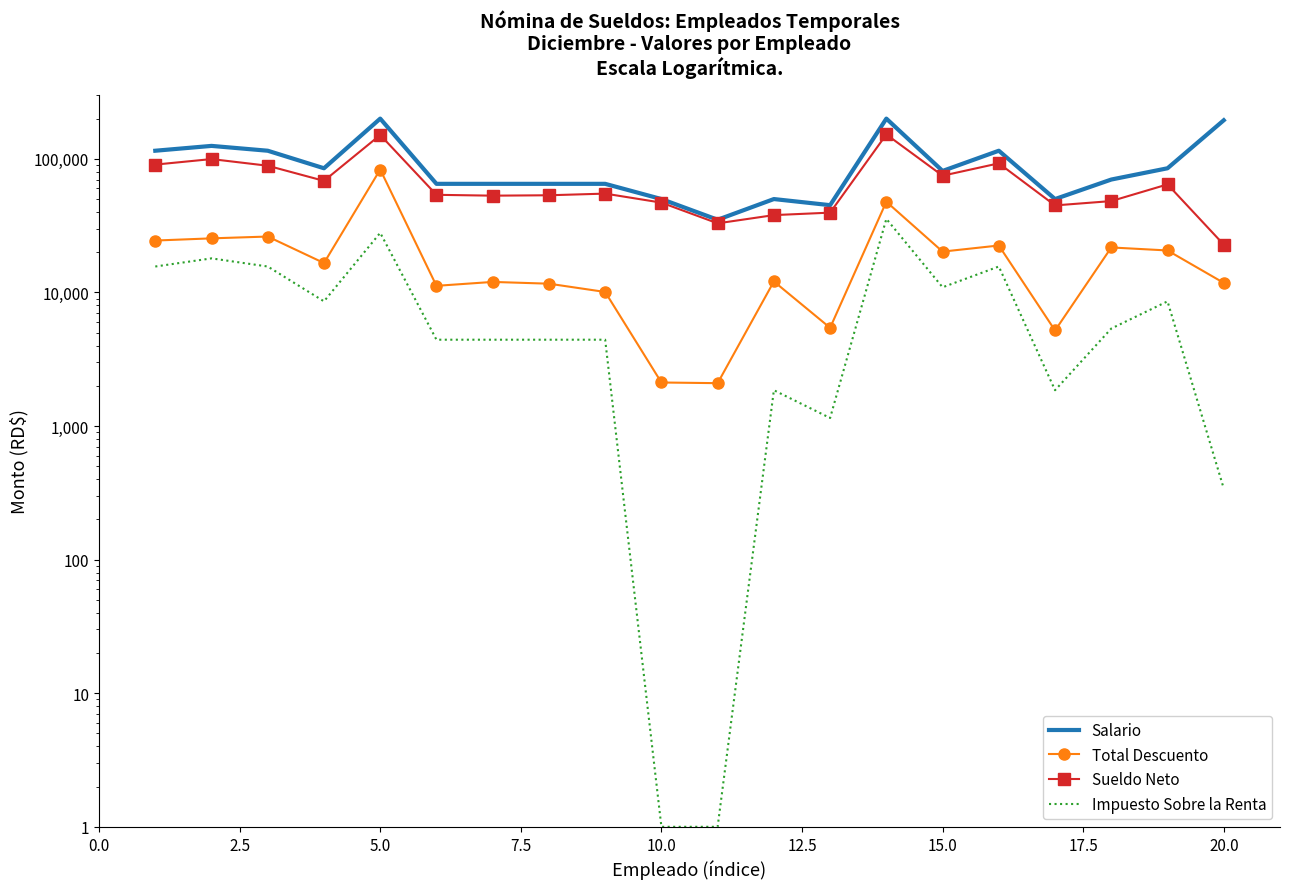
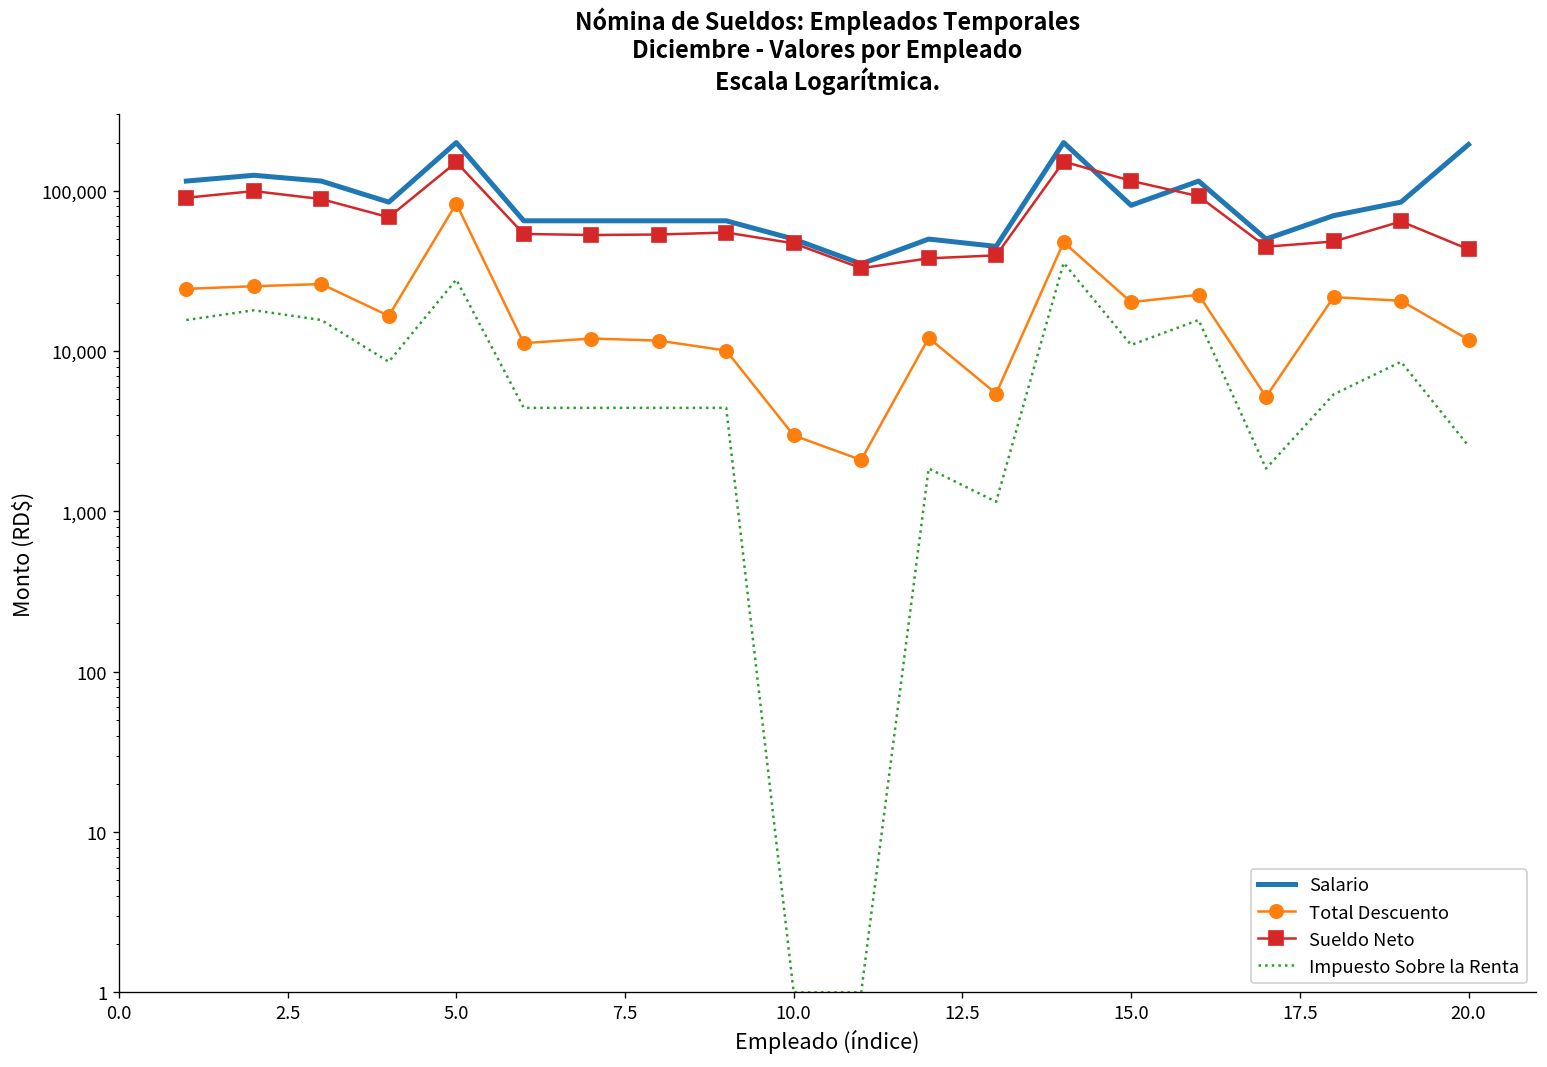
  {
    "Salario": {
      "5.0": "200,000",
      "10.0": "50,000",
      "15.0": "80,000",
      "20.0": "190,000"
    },
    "Total Descuento": {
      "5.0": "80,000",
-     "10.0": "2,100",
+     "10.0": "3,000",
      "15.0": "20,000",
      "20.0": "12,000"
    },
    "Sueldo Neto": {
      "5.0": "150,000",
      "10.0": "47,000",
-     "15.0": "70,000",
-     "20.0": "23,000"
+     "15.0": "120,000",
+     "20.0": "43,000"
    },
    "Impuesto Sobre la Renta": {
      "5.0": "28,000",
      "10.0": "1",
      "15.0": "11,000",
-     "20.0": "340"
+     "20.0": "2,600"
    }
  }
